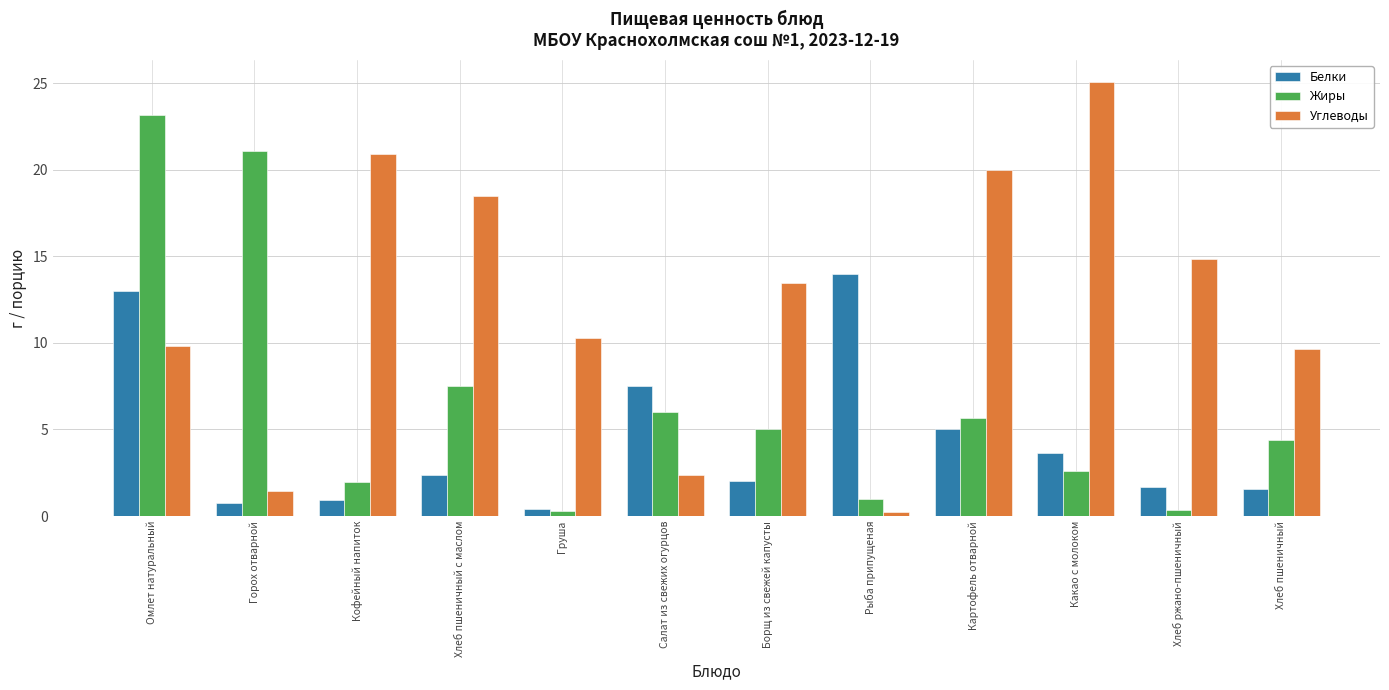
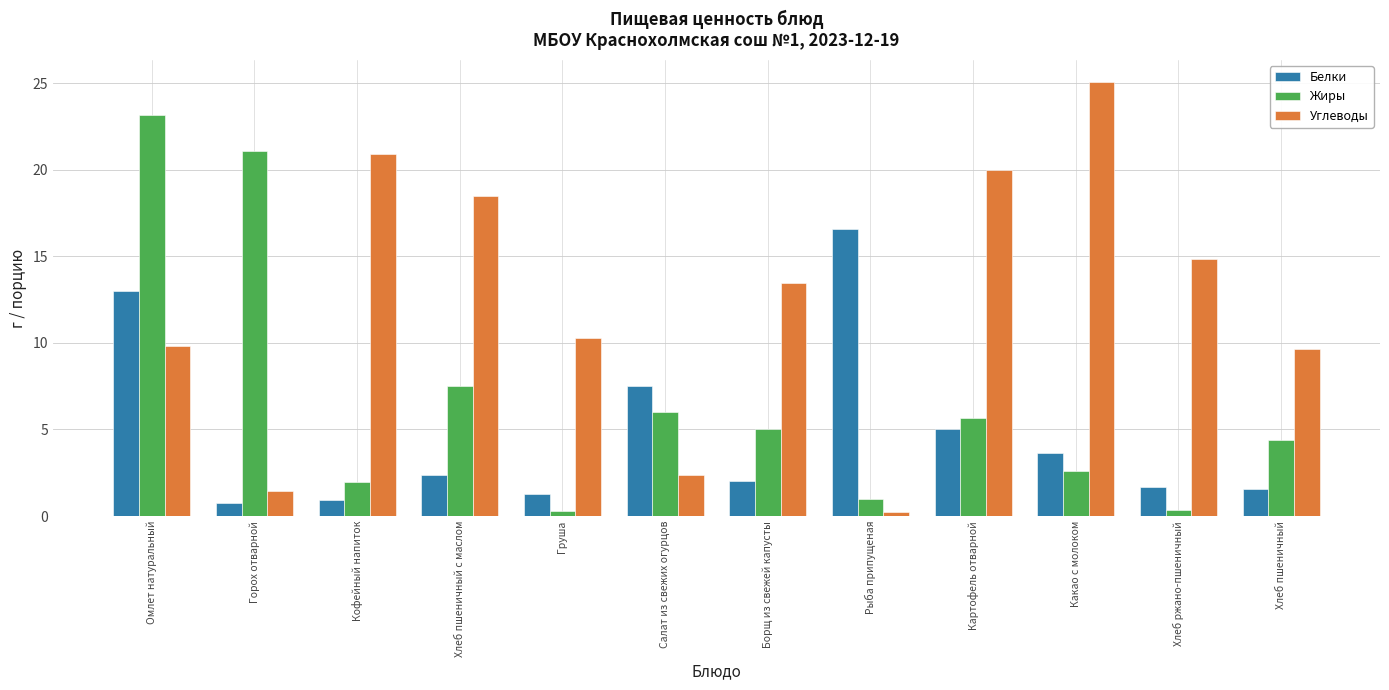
  {
    "Белки": {
      "Омлет натуральный": 13.0,
      "Горох отварной": 0.8,
      "Кофейный напиток": 0.9,
      "Хлеб пшеничный с маслом": 2.4,
-     "Груша": 0.4,
+     "Груша": 1.3,
      "Салат из свежих огурцов": 7.5,
      "Борщ из свежей капусты": 2.0,
-     "Рыба припущеная": 14.0,
+     "Рыба припущеная": 16.6,
      "Картофель отварной": 5.0,
      "Какао с молоком": 3.7,
      "Хлеб ржано-пшеничный": 1.7,
      "Хлеб пшеничный": 1.6
    },
    "Жиры": {
      "Омлет натуральный": 23.2,
      "Горох отварной": 21.1,
      "Кофейный напиток": 2.0,
      "Хлеб пшеничный с маслом": 7.5,
      "Груша": 0.3,
      "Салат из свежих огурцов": 6.0,
      "Борщ из свежей капусты": 5.0,
      "Рыба припущеная": 1.0,
      "Картофель отварной": 5.7,
      "Какао с молоком": 2.6,
      "Хлеб ржано-пшеничный": 0.3,
      "Хлеб пшеничный": 4.4
    },
    "Углеводы": {
      "Омлет натуральный": 9.8,
      "Горох отварной": 1.4,
      "Кофейный напиток": 20.9,
      "Хлеб пшеничный с маслом": 18.5,
      "Груша": 10.3,
      "Салат из свежих огурцов": 2.4,
      "Борщ из свежей капусты": 13.4,
      "Рыба припущеная": 0.3,
      "Картофель отварной": 20.0,
      "Какао с молоком": 25.1,
      "Хлеб ржано-пшеничный": 14.8,
      "Хлеб пшеничный": 9.7
    }
  }
